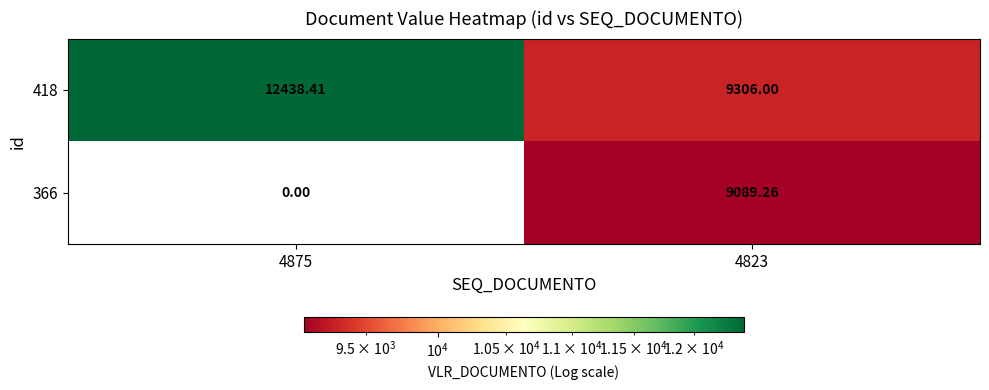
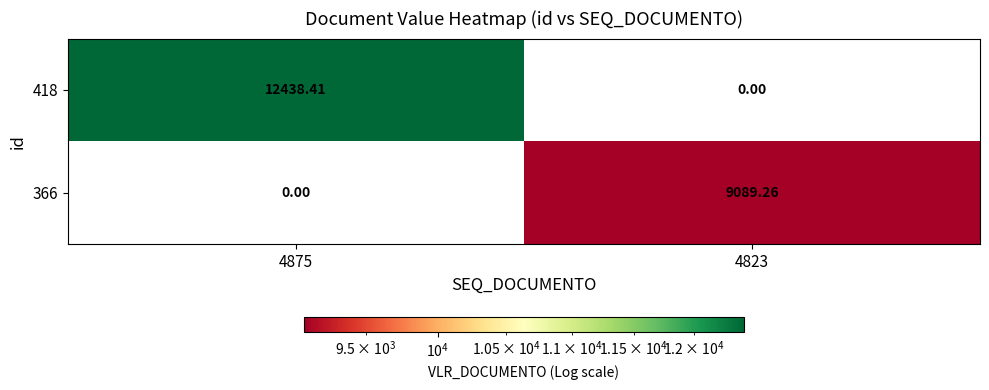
  {
    "418": {
      "4875": 12438.41,
-     "4823": 9306.00
+     "4823": 0.00
    },
    "366": {
      "4875": 0.00,
      "4823": 9089.26
    }
  }
